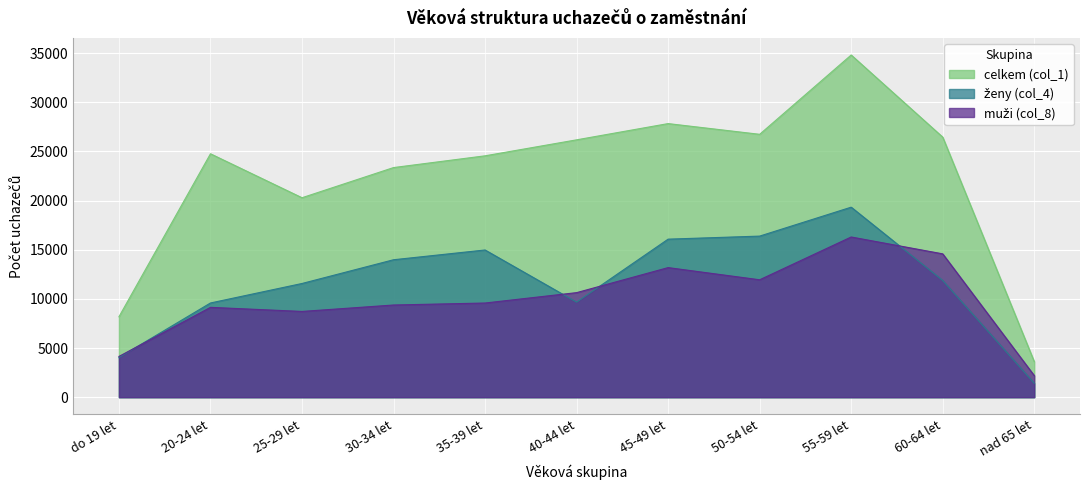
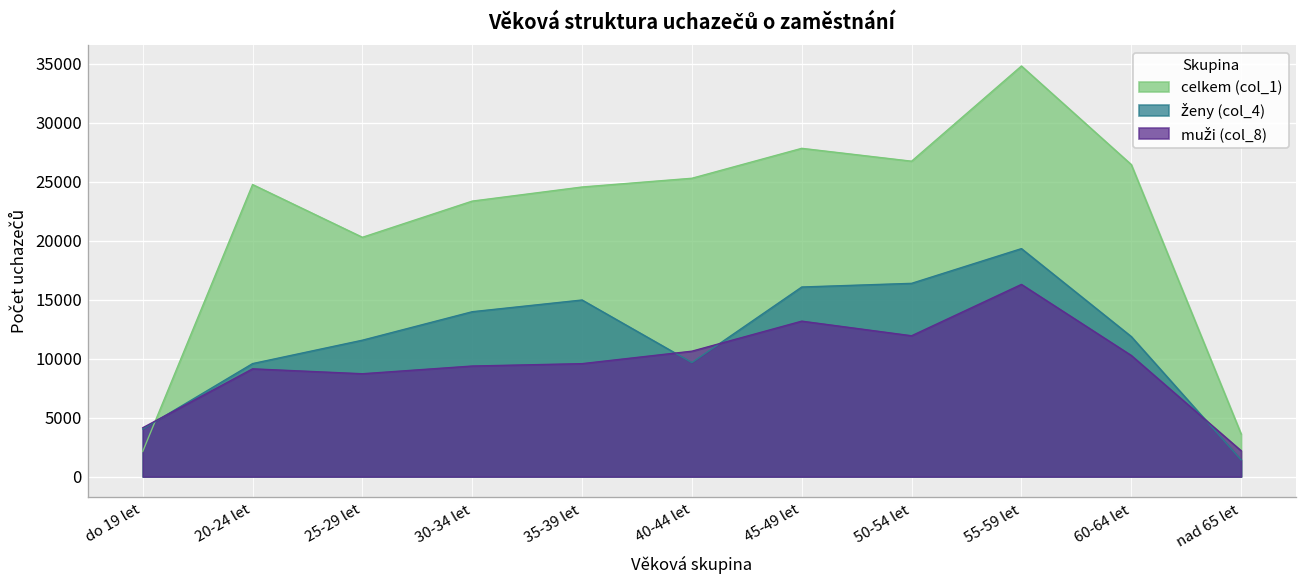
  {
    "celkem (col_1)": {
-     "do 19 let": 8000,
+     "do 19 let": 2000,
      "20-24 let": 25000,
      "25-29 let": 20000,
      "30-34 let": 23000,
      "35-39 let": 25000,
-     "40-44 let": 26000,
+     "40-44 let": 25000,
      "45-49 let": 28000,
      "50-54 let": 27000,
      "55-59 let": 35000,
      "60-64 let": 26000,
      "nad 65 let": 4000
    },
    "ženy (col_4)": {
      "20-24 let": 10000,
      "25-29 let": 12000,
      "30-34 let": 14000,
      "35-39 let": 15000,
      "40-44 let": 10000,
      "45-49 let": 16000,
      "50-54 let": 16000,
      "55-59 let": 19000,
      "60-64 let": 12000,
      "nad 65 let": 1000
    },
    "muži (col_8)": {
      "20-24 let": 9000,
      "25-29 let": 9000,
      "30-34 let": 9000,
      "35-39 let": 10000,
      "40-44 let": 11000,
      "45-49 let": 13000,
      "50-54 let": 12000,
      "55-59 let": 16000,
-     "60-64 let": 15000,
+     "60-64 let": 10000,
      "nad 65 let": 2000
    }
  }
